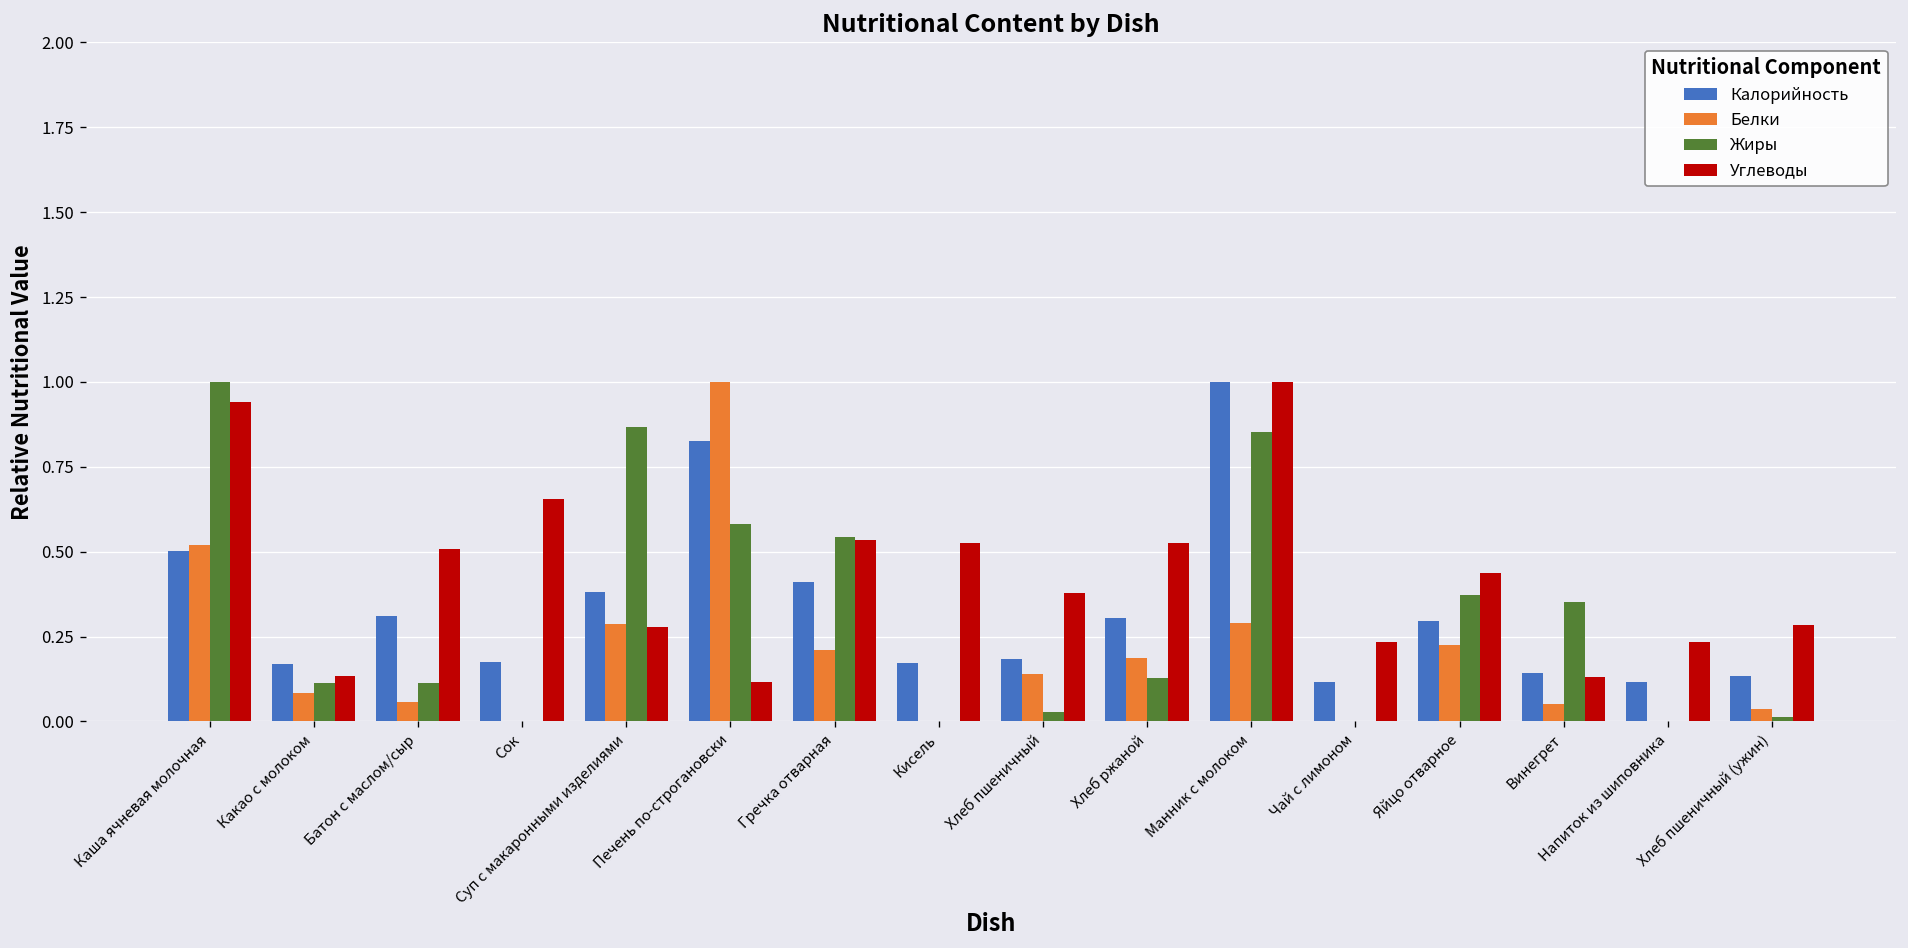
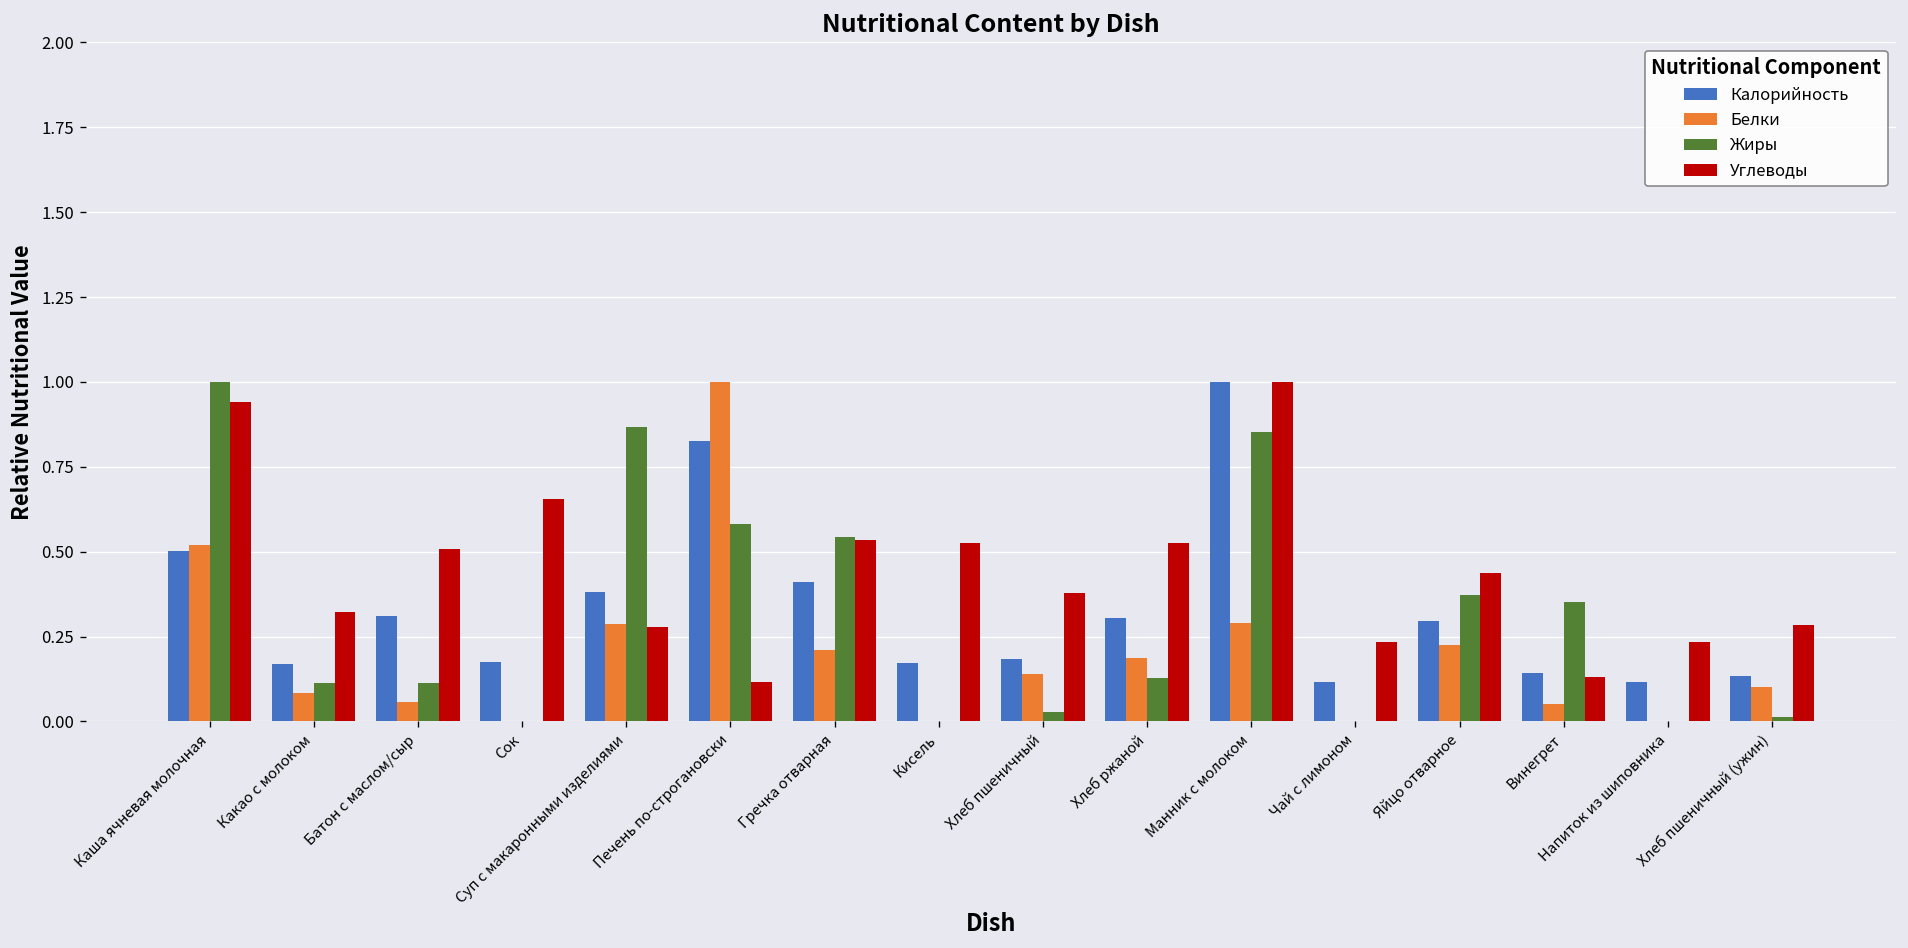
  {
    "Калорийность": {
      "Каша ячневая молочная": 0.50,
      "Какао с молоком": 0.17,
      "Батон с маслом/сыр": 0.31,
      "Сок": 0.17,
      "Суп с макаронными изделиями": 0.38,
      "Печень по-строгановски": 0.83,
      "Гречка отварная": 0.41,
      "Кисель": 0.17,
      "Хлеб пшеничный": 0.18,
      "Хлеб ржаной": 0.31,
      "Манник с молоком": 1.00,
      "Чай с лимоном": 0.12,
      "Яйцо отварное": 0.30,
      "Винегрет": 0.14,
      "Напиток из шиповника": 0.12,
      "Хлеб пшеничный (ужин)": 0.13
    },
    "Белки": {
      "Каша ячневая молочная": 0.52,
      "Какао с молоком": 0.08,
      "Батон с маслом/сыр": 0.06,
      "Сок": 0.00,
      "Суп с макаронными изделиями": 0.29,
      "Печень по-строгановски": 1.00,
      "Гречка отварная": 0.21,
      "Кисель": 0.00,
      "Хлеб пшеничный": 0.14,
      "Хлеб ржаной": 0.19,
      "Манник с молоком": 0.29,
      "Чай с лимоном": 0.00,
      "Яйцо отварное": 0.22,
      "Винегрет": 0.05,
      "Напиток из шиповника": 0.00,
-     "Хлеб пшеничный (ужин)": 0.04
+     "Хлеб пшеничный (ужин)": 0.10
    },
    "Жиры": {
      "Каша ячневая молочная": 1.00,
      "Какао с молоком": 0.11,
      "Батон с маслом/сыр": 0.11,
      "Сок": 0.00,
      "Суп с макаронными изделиями": 0.87,
      "Печень по-строгановски": 0.58,
      "Гречка отварная": 0.54,
      "Кисель": 0.00,
      "Хлеб пшеничный": 0.03,
      "Хлеб ржаной": 0.13,
      "Манник с молоком": 0.85,
      "Чай с лимоном": 0.00,
      "Яйцо отварное": 0.37,
      "Винегрет": 0.35,
      "Напиток из шиповника": 0.00,
      "Хлеб пшеничный (ужин)": 0.01
    },
    "Углеводы": {
      "Каша ячневая молочная": 0.94,
-     "Какао с молоком": 0.13,
+     "Какао с молоком": 0.32,
      "Батон с маслом/сыр": 0.51,
      "Сок": 0.65,
      "Суп с макаронными изделиями": 0.28,
      "Печень по-строгановски": 0.12,
      "Гречка отварная": 0.53,
      "Кисель": 0.53,
      "Хлеб пшеничный": 0.38,
      "Хлеб ржаной": 0.53,
      "Манник с молоком": 1.00,
      "Чай с лимоном": 0.23,
      "Яйцо отварное": 0.44,
      "Винегрет": 0.13,
      "Напиток из шиповника": 0.23,
      "Хлеб пшеничный (ужин)": 0.28
    }
  }
